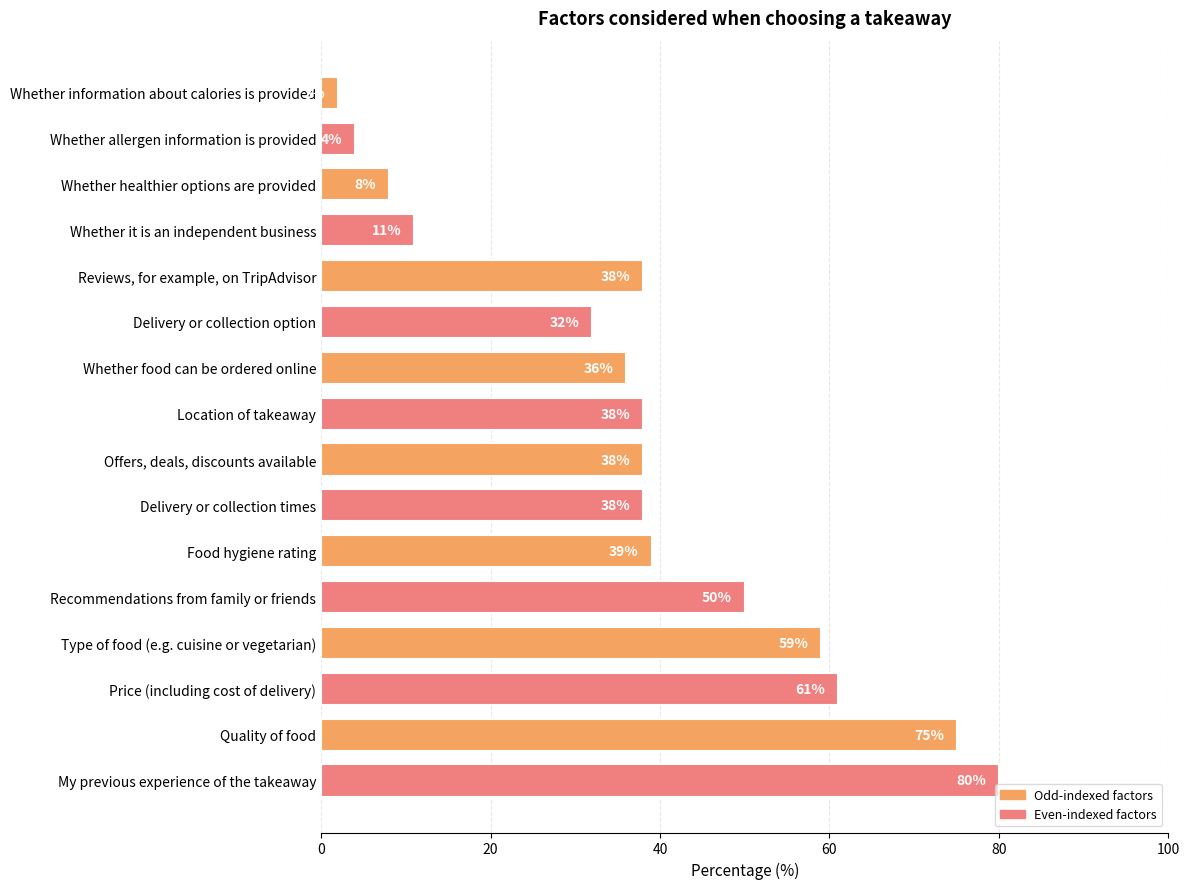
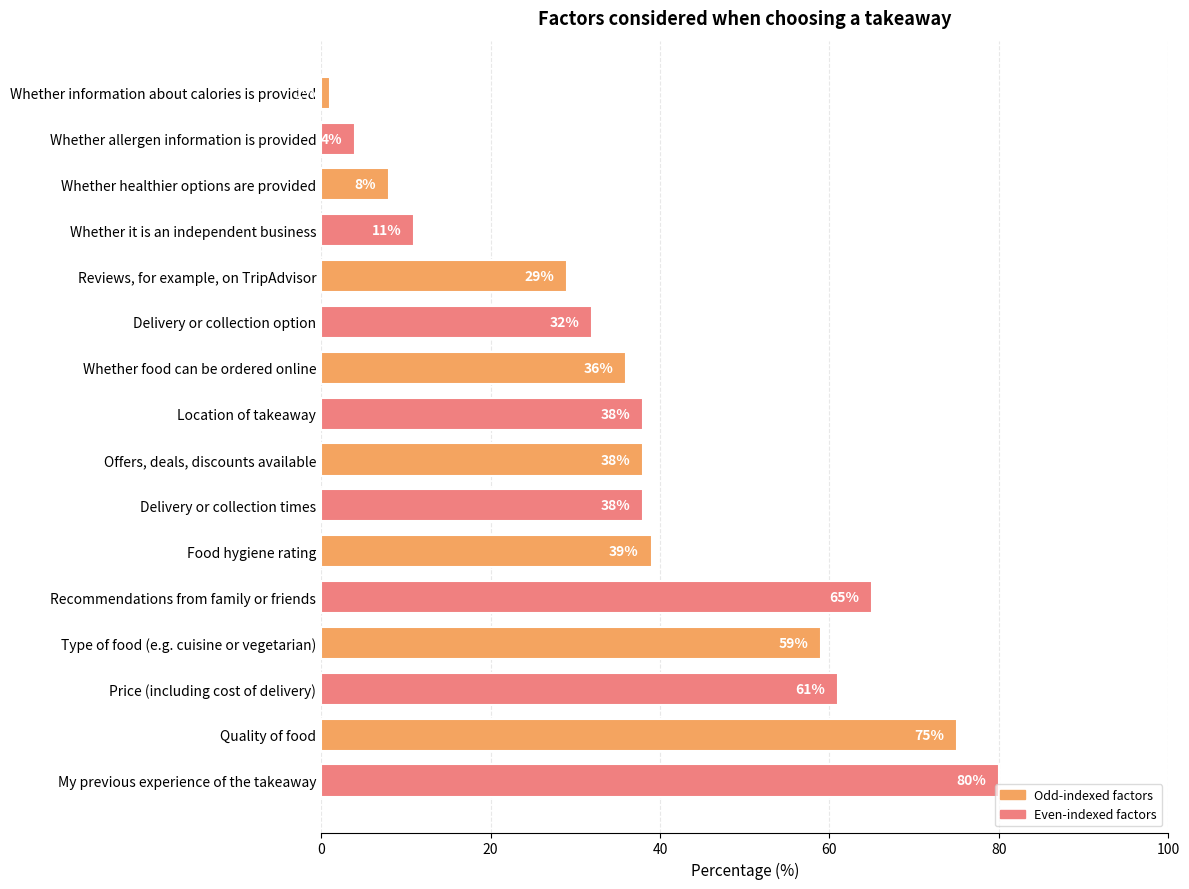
  {
-   "Whether information about calories is provided": "2",
+   "Whether information about calories is provided": "1",
    "Whether allergen information is provided": "4%",
    "Whether healthier options are provided": "8%",
    "Whether it is an independent business": "11%",
-   "Reviews, for example, on TripAdvisor": "38%",
+   "Reviews, for example, on TripAdvisor": "29%",
    "Delivery or collection option": "32%",
    "Whether food can be ordered online": "36%",
    "Location of takeaway": "38%",
    "Offers, deals, discounts available": "38%",
    "Delivery or collection times": "38%",
    "Food hygiene rating": "39%",
-   "Recommendations from family or friends": "50%",
+   "Recommendations from family or friends": "65%",
    "Type of food (e.g. cuisine or vegetarian)": "59%",
    "Price (including cost of delivery)": "61%",
    "Quality of food": "75%",
    "My previous experience of the takeaway": "80%"
  }
